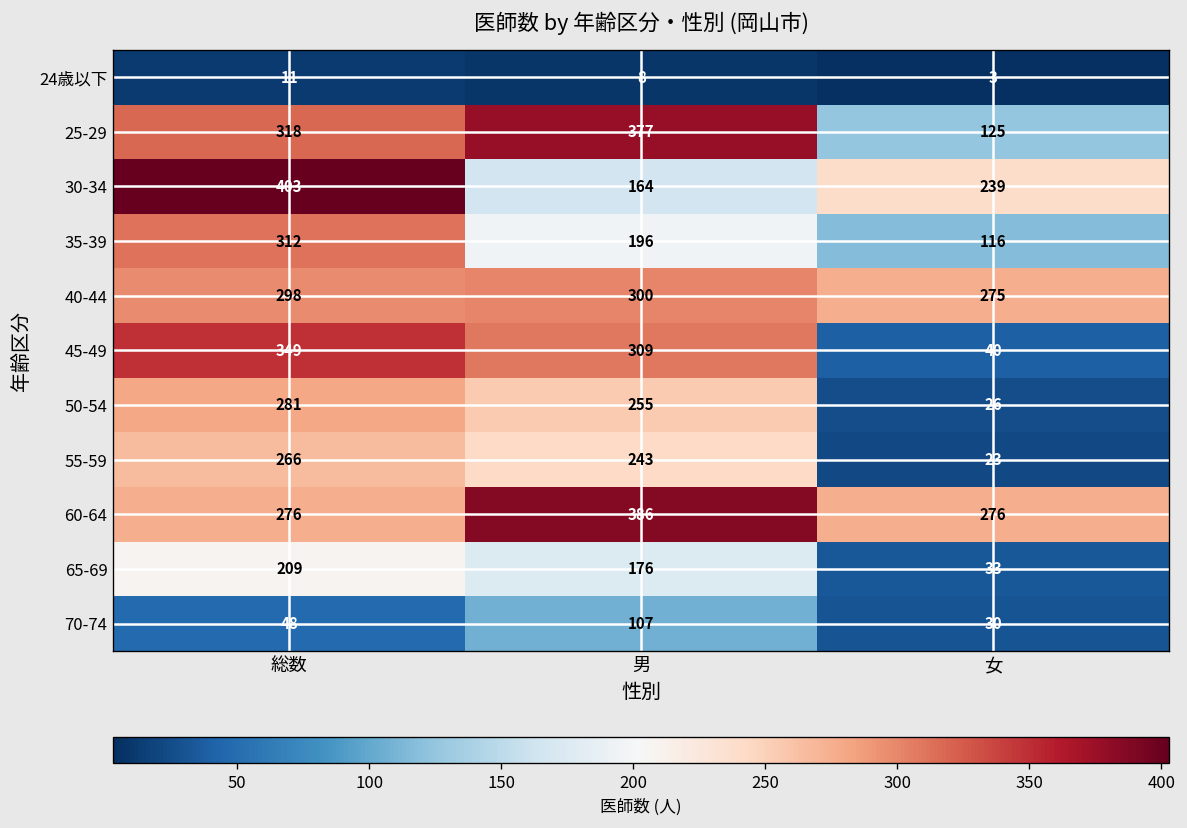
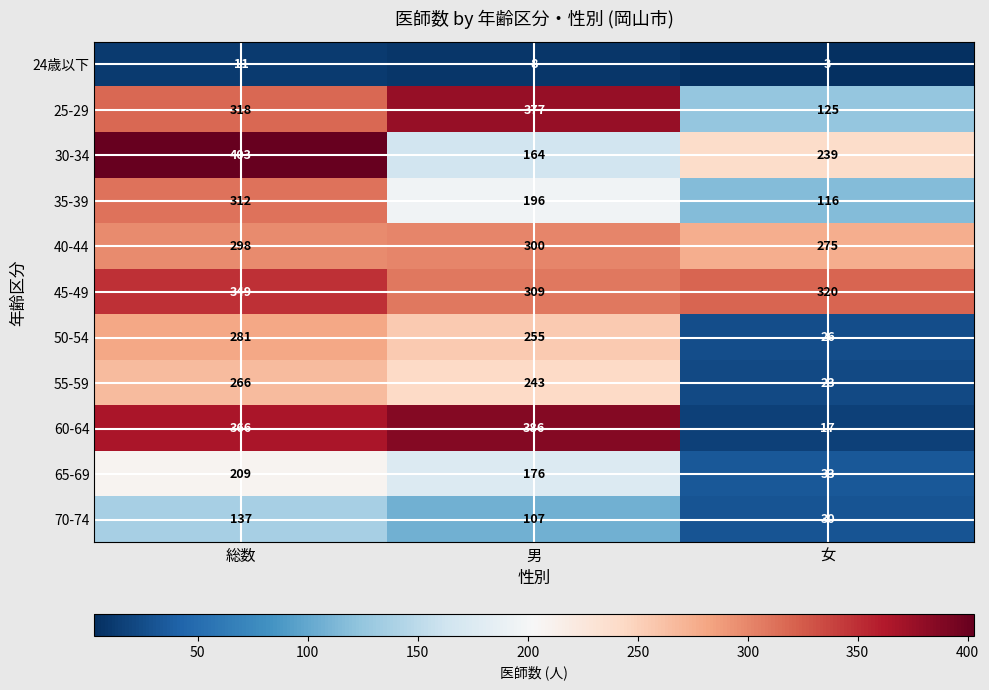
  {
    "24歳以下": {
      "総数": 11,
      "男": 8,
      "女": 3
    },
    "25-29": {
      "総数": 318,
      "男": 377,
      "女": 125
    },
    "30-34": {
      "総数": 403,
      "男": 164,
      "女": 239
    },
    "35-39": {
      "総数": 312,
      "男": 196,
      "女": 116
    },
    "40-44": {
      "総数": 298,
      "男": 300,
      "女": 275
    },
    "45-49": {
      "総数": 349,
      "男": 309,
-     "女": 40
+     "女": 320
    },
    "50-54": {
      "総数": 281,
      "男": 255,
      "女": 26
    },
    "55-59": {
      "総数": 266,
      "男": 243,
      "女": 23
    },
    "60-64": {
-     "総数": 276,
+     "総数": 366,
      "男": 386,
-     "女": 276
+     "女": 17
    },
    "65-69": {
      "総数": 209,
      "男": 176,
      "女": 33
    },
    "70-74": {
-     "総数": 48,
+     "総数": 137,
      "男": 107,
      "女": 30
    }
  }
